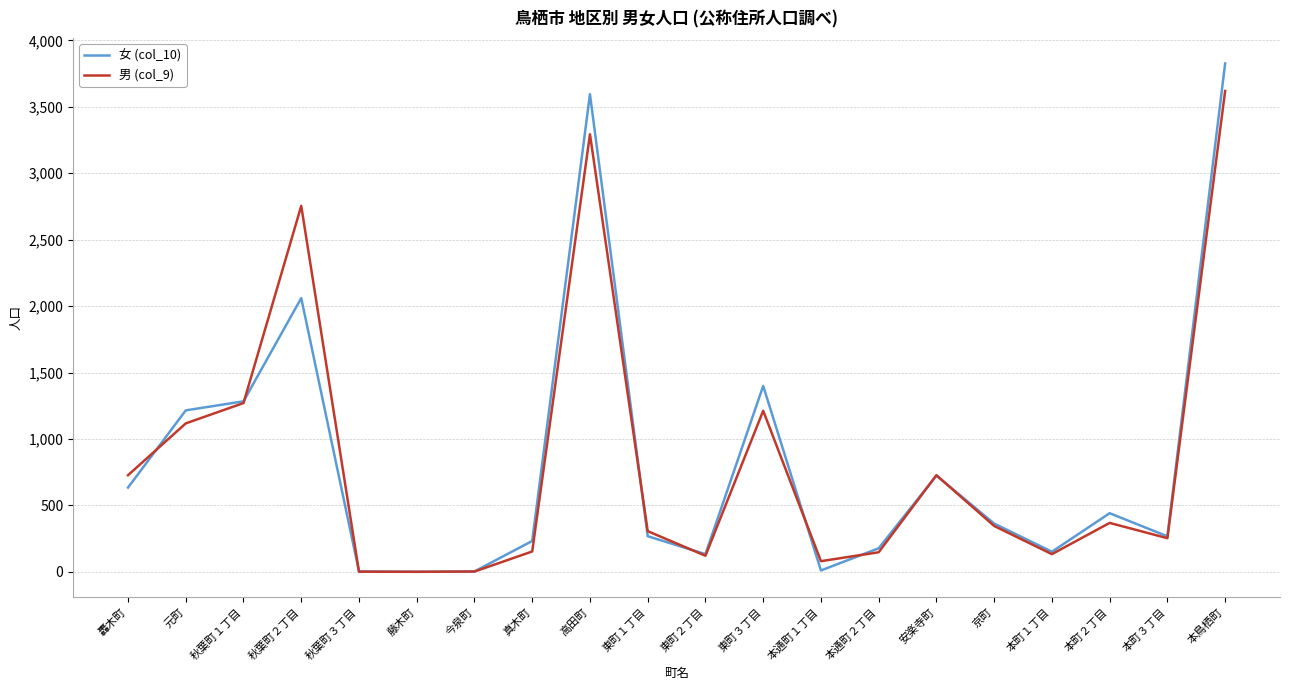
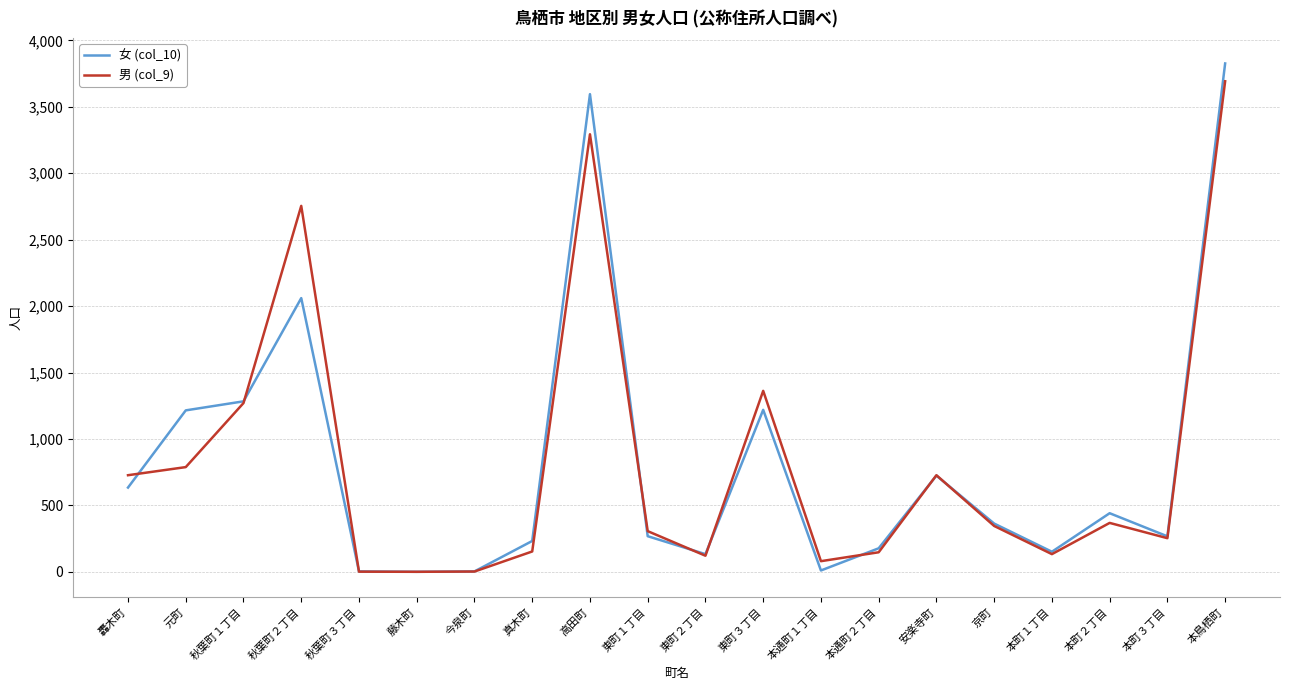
  {
    "女 (col_10)": {
      "轟木町": "630",
      "元町": "1,220",
      "秋葉町２丁目": "2,060",
      "真木町": "230",
      "高田町": "3,600",
      "東町１丁目": "270",
-     "東町３丁目": "1,400",
+     "東町３丁目": "1,220",
      "本通町１丁目": "10",
      "本通町２丁目": "180",
      "本町２丁目": "440",
      "本鳥栖町": "3,830"
    },
    "男 (col_9)": {
      "轟木町": "730",
-     "元町": "1,120",
+     "元町": "790",
      "秋葉町２丁目": "2,750",
      "真木町": "150",
      "高田町": "3,290",
      "東町１丁目": "310",
-     "東町３丁目": "1,210",
+     "東町３丁目": "1,360",
      "本通町１丁目": "80",
      "本通町２丁目": "150",
      "本町２丁目": "370",
-     "本鳥栖町": "3,620"
+     "本鳥栖町": "3,690"
    }
  }
